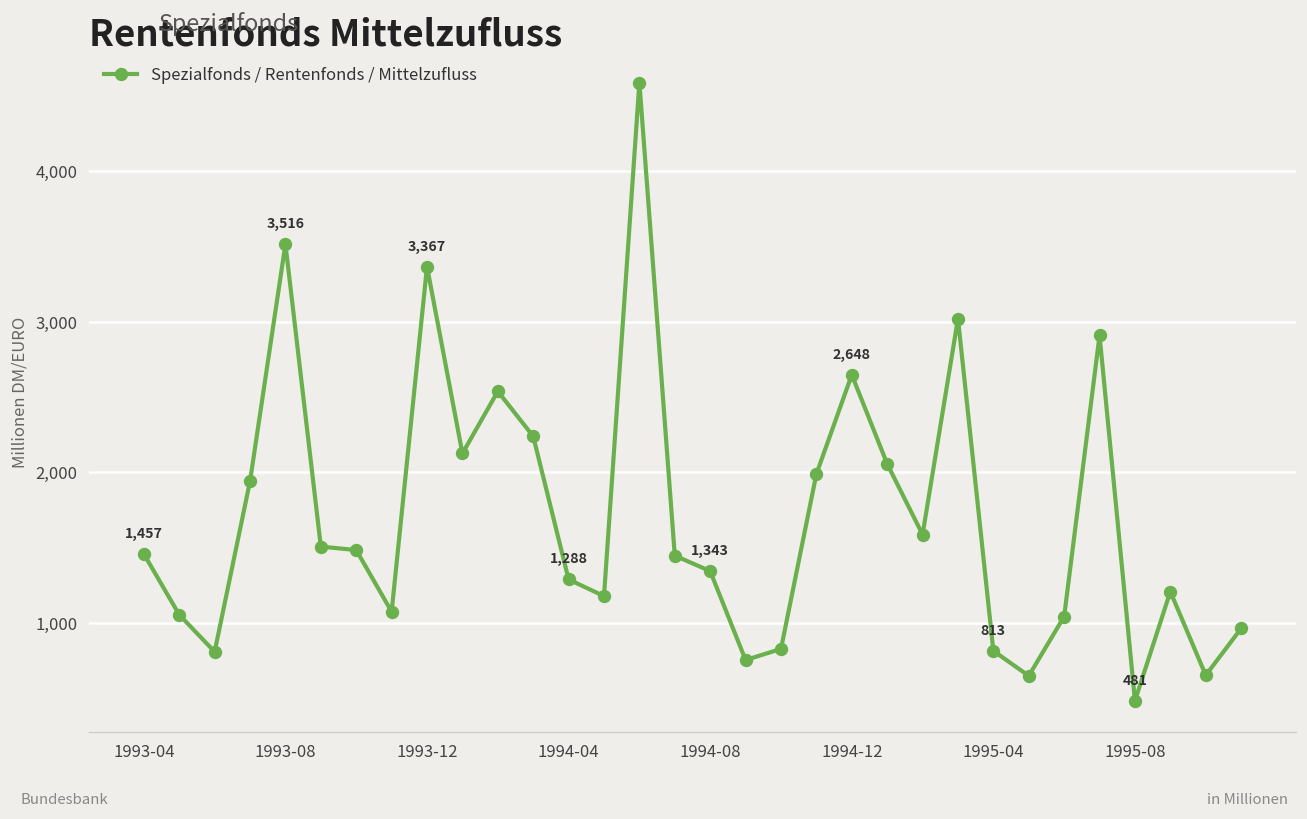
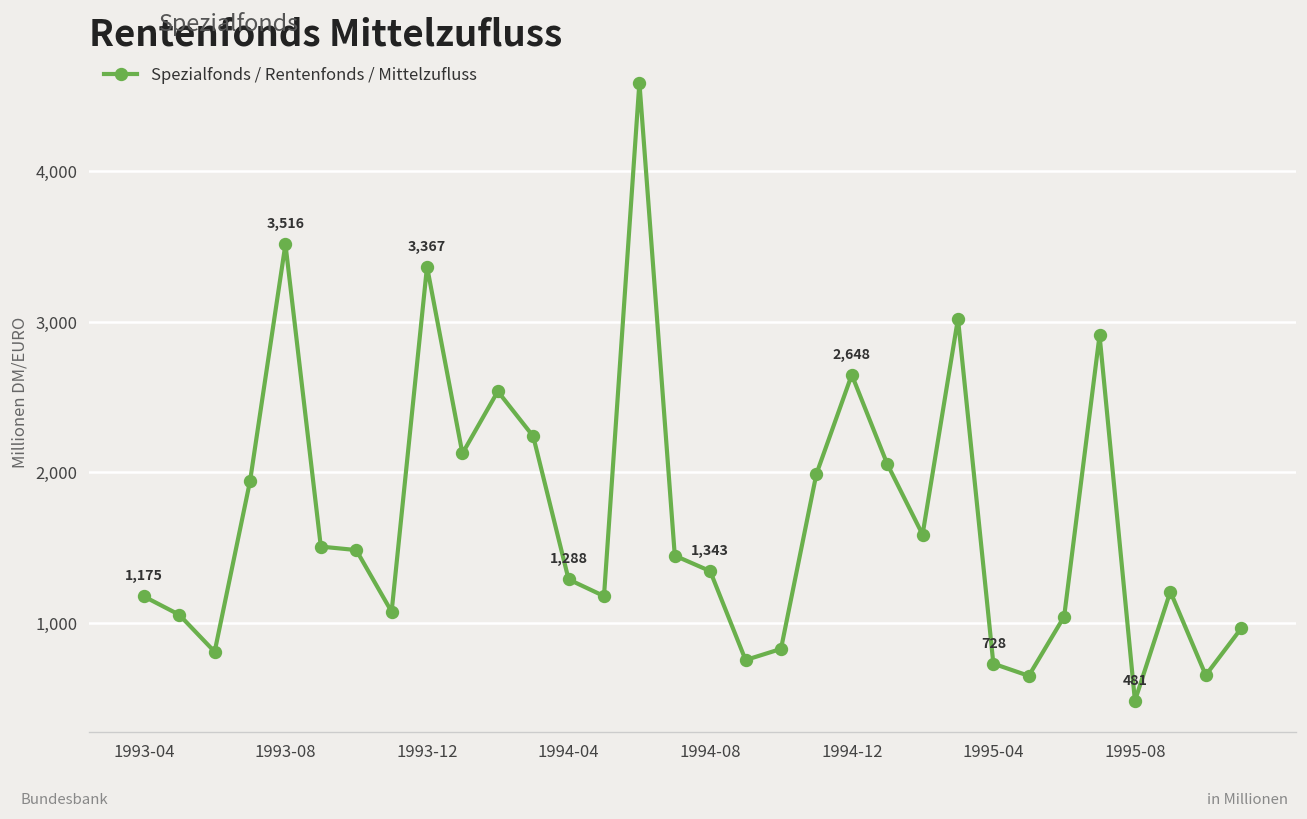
  {
-   "1993-04": "1,457",
+   "1993-04": "1,175",
    "1993-08": "3,516",
    "1993-12": "3,367",
    "1994-04": "1,288",
    "1994-08": "1,343",
    "1994-12": "2,648",
-   "1995-04": "813",
+   "1995-04": "728",
    "1995-08": "481"
  }
